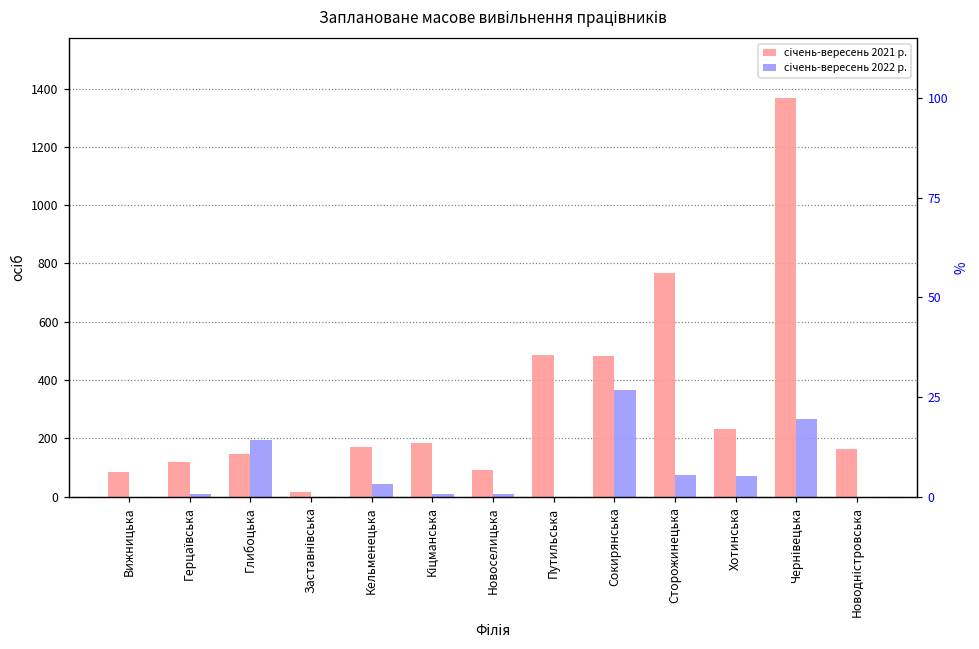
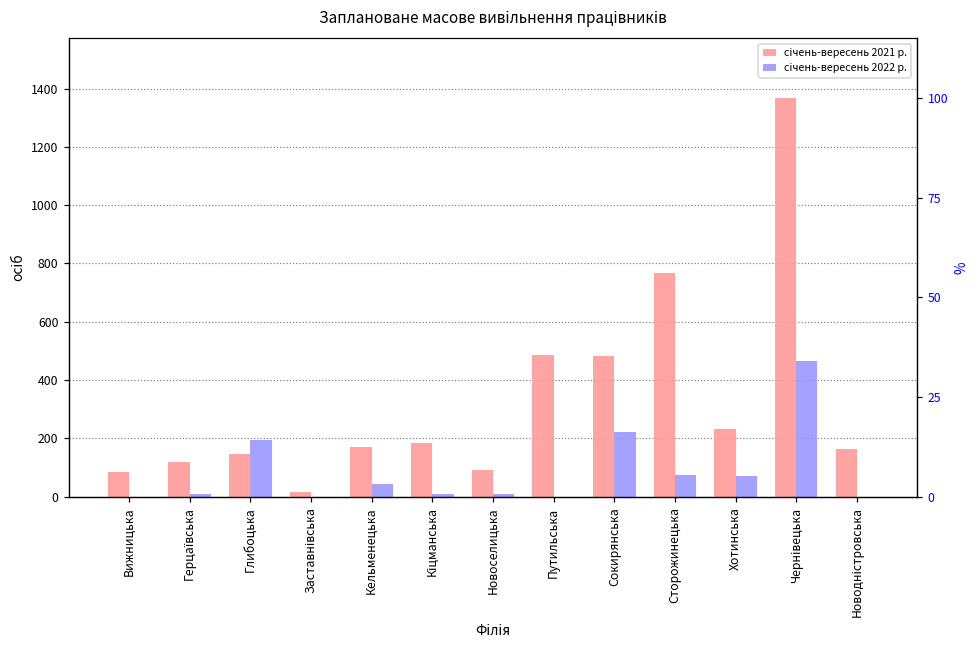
  {
    "січень-вересень 2021 р.": {
      "Вижницька": 90,
      "Герцаївська": 120,
      "Глибоцька": 150,
      "Заставнівська": 20,
      "Кельменецька": 170,
      "Кіцманська": 180,
      "Новоселицька": 90,
      "Путильська": 490,
      "Сокирянська": 480,
      "Сторожинецька": 770,
      "Хотинська": 230,
      "Чернівецька": 1370,
      "Новодністровська": 160
    },
    "січень-вересень 2022 р.": {
      "Вижницька": 0,
      "Глибоцька": 190,
      "Заставнівська": 0,
      "Кельменецька": 50,
      "Кіцманська": 10,
      "Новоселицька": 10,
      "Путильська": 0,
-     "Сокирянська": 370,
+     "Сокирянська": 220,
      "Сторожинецька": 70,
      "Хотинська": 70,
-     "Чернівецька": 270,
+     "Чернівецька": 470,
      "Новодністровська": 0
    }
  }
